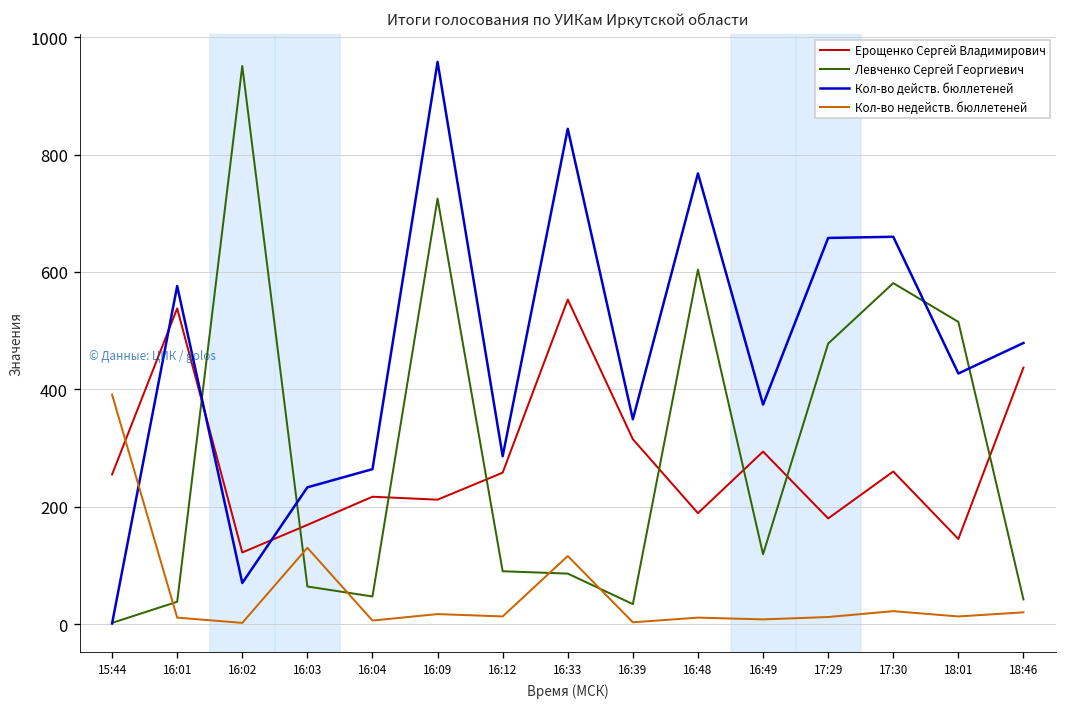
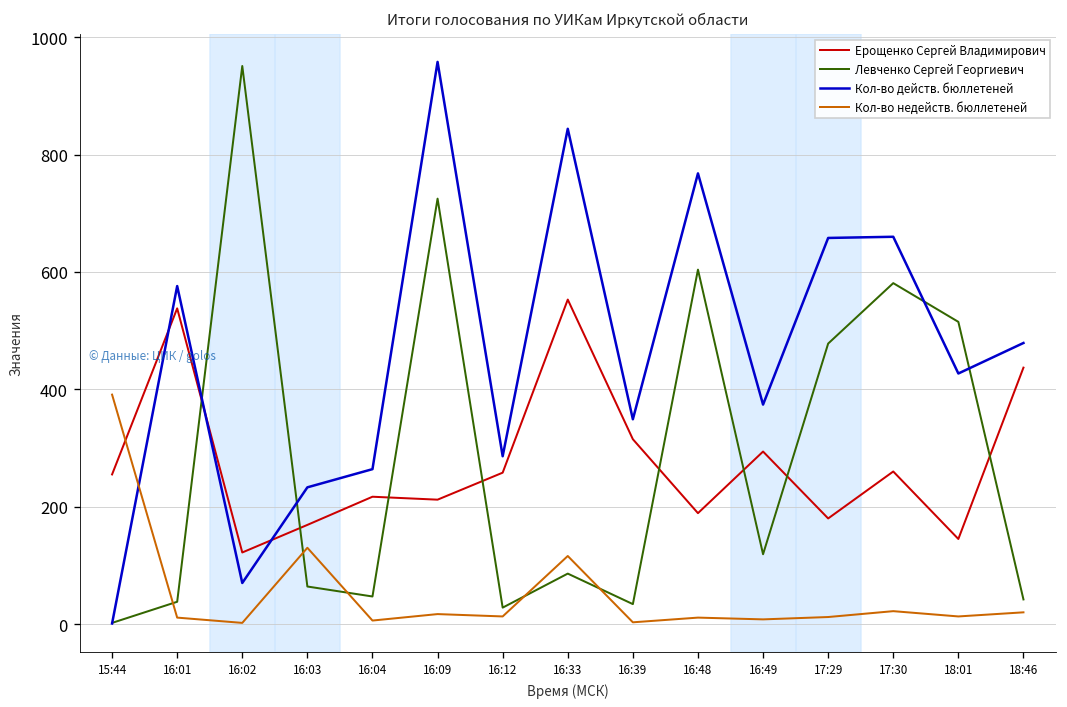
  {
    "Ерощенко Сергей Владимирович": {
      "15:44": 260,
      "16:01": 540,
      "16:02": 120,
      "16:03": 170,
      "16:04": 220,
      "16:09": 210,
      "16:12": 260,
      "16:33": 550,
      "16:39": 320,
      "16:48": 190,
      "16:49": 290,
      "17:29": 180,
      "17:30": 260,
      "18:01": 150,
      "18:46": 440
    },
    "Левченко Сергей Георгиевич": {
      "16:01": 40,
      "16:02": 950,
      "16:03": 60,
      "16:04": 50,
      "16:09": 730,
-     "16:12": 90,
+     "16:12": 30,
      "16:33": 90,
      "16:39": 30,
      "16:48": 600,
      "16:49": 120,
      "17:29": 480,
      "17:30": 580,
      "18:01": 520,
      "18:46": 40
    },
    "Кол-во действ. бюллетеней": {
      "16:01": 580,
      "16:02": 70,
      "16:03": 230,
      "16:04": 260,
      "16:09": 960,
      "16:12": 290,
      "16:33": 840,
      "16:39": 350,
      "16:48": 770,
      "16:49": 370,
      "17:29": 660,
      "17:30": 660,
      "18:01": 430,
      "18:46": 480
    },
    "Кол-во недейств. бюллетеней": {
      "15:44": 390,
      "16:01": 10,
      "16:02": 0,
      "16:03": 130,
      "16:04": 10,
      "16:09": 20,
      "16:12": 10,
      "16:33": 120,
      "16:39": 0,
      "16:48": 10,
      "16:49": 10,
      "17:29": 10,
      "17:30": 20,
      "18:01": 10,
      "18:46": 20
    }
  }
